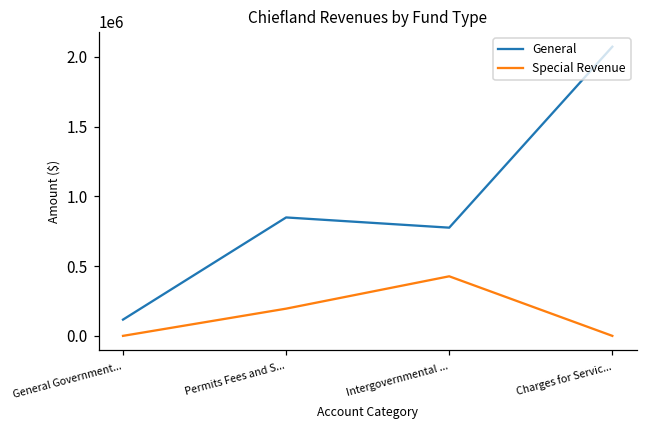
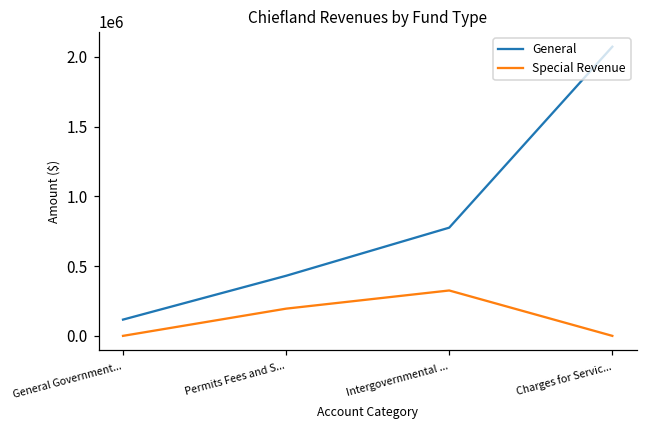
  {
    "General": {
      "General Government...": 120000,
-     "Permits Fees and S...": 850000,
+     "Permits Fees and S...": 430000,
      "Intergovernmental ...": 780000
    },
    "Special Revenue": {
      "General Government...": 0,
      "Permits Fees and S...": 190000,
-     "Intergovernmental ...": 430000,
+     "Intergovernmental ...": 330000,
      "Charges for Servic...": 0
    }
  }
